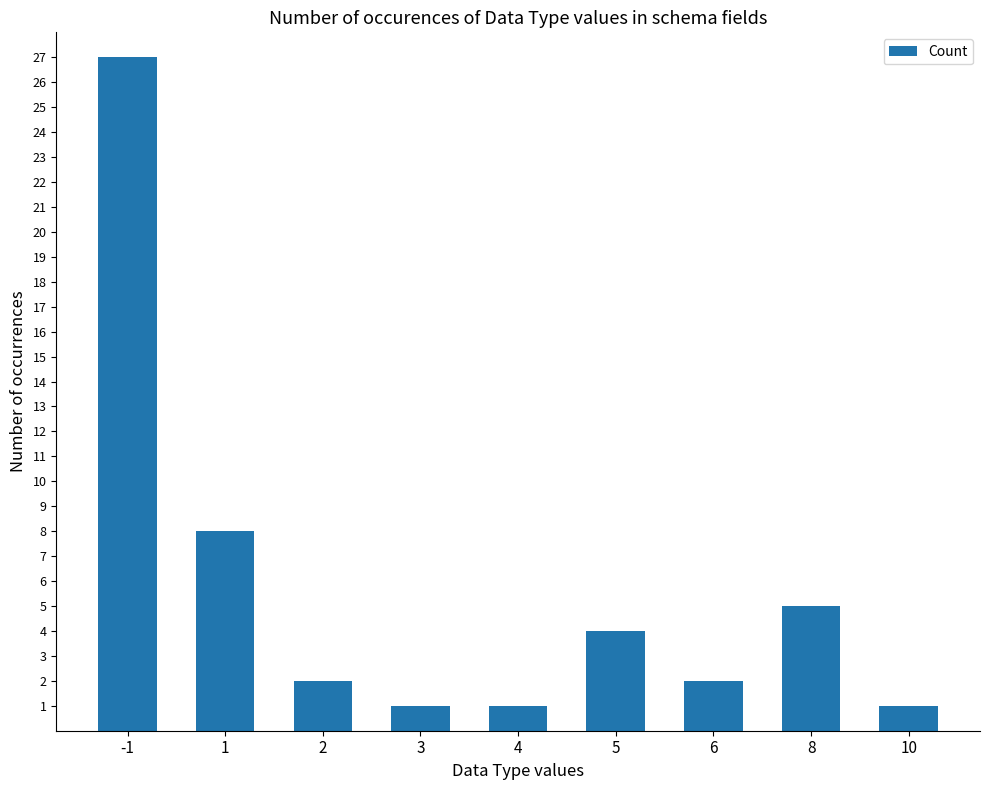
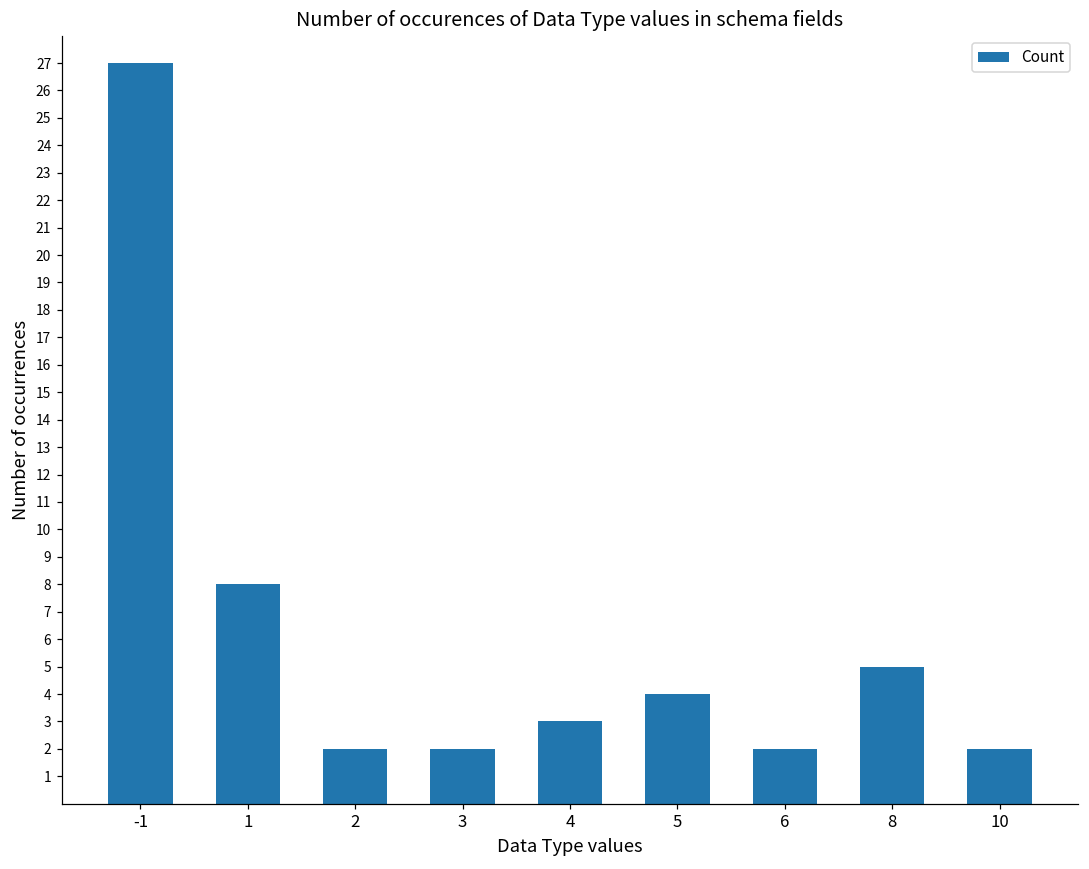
  {
    "-1": 27,
    "1": 8,
    "2": 2,
-   "3": 1,
-   "4": 1,
+   "3": 2,
+   "4": 3,
    "5": 4,
    "6": 2,
    "8": 5,
-   "10": 1
+   "10": 2
  }
